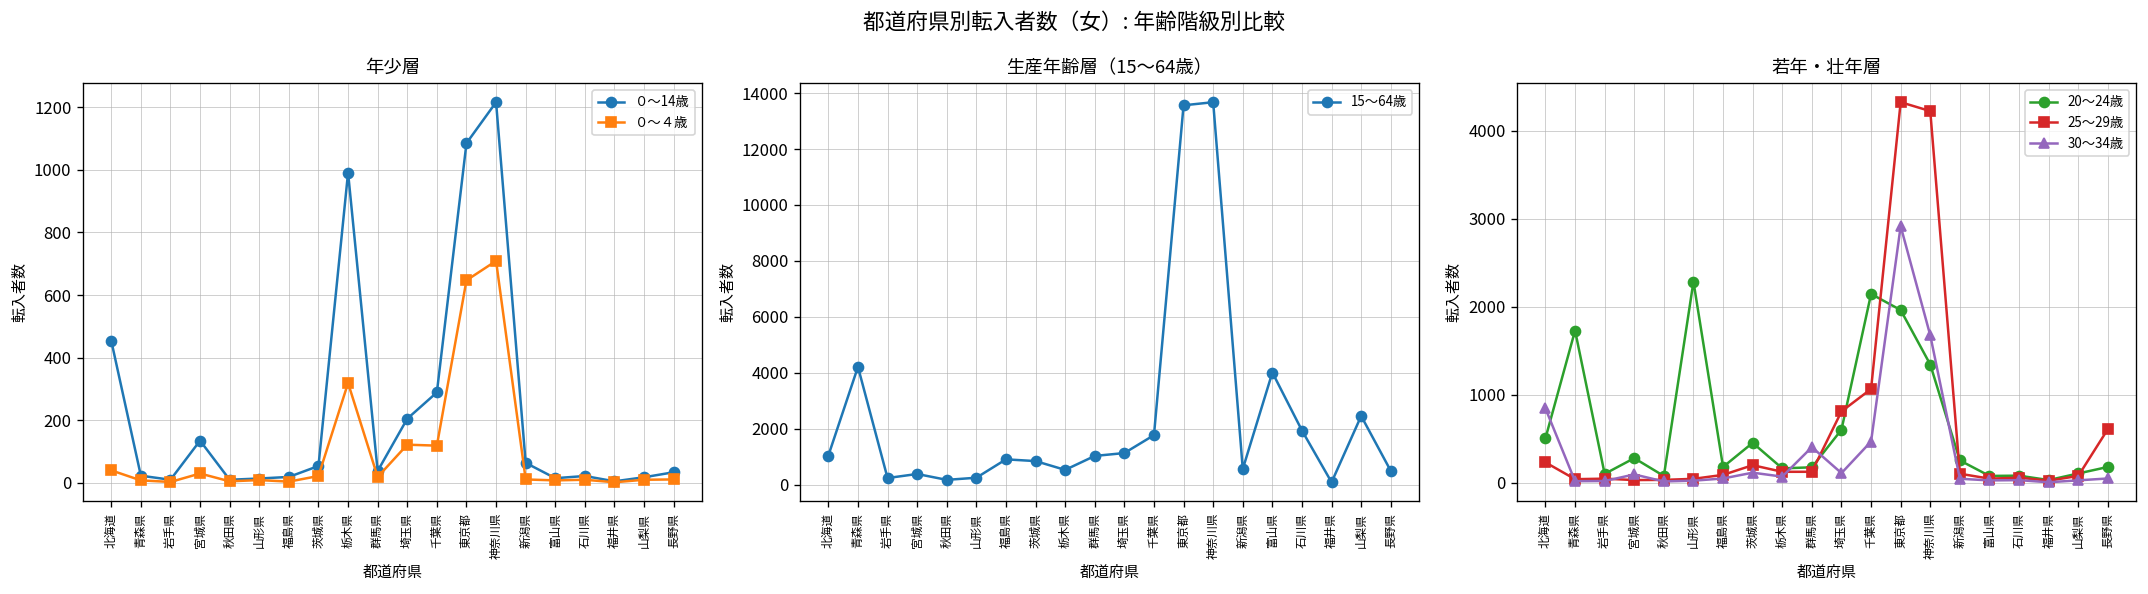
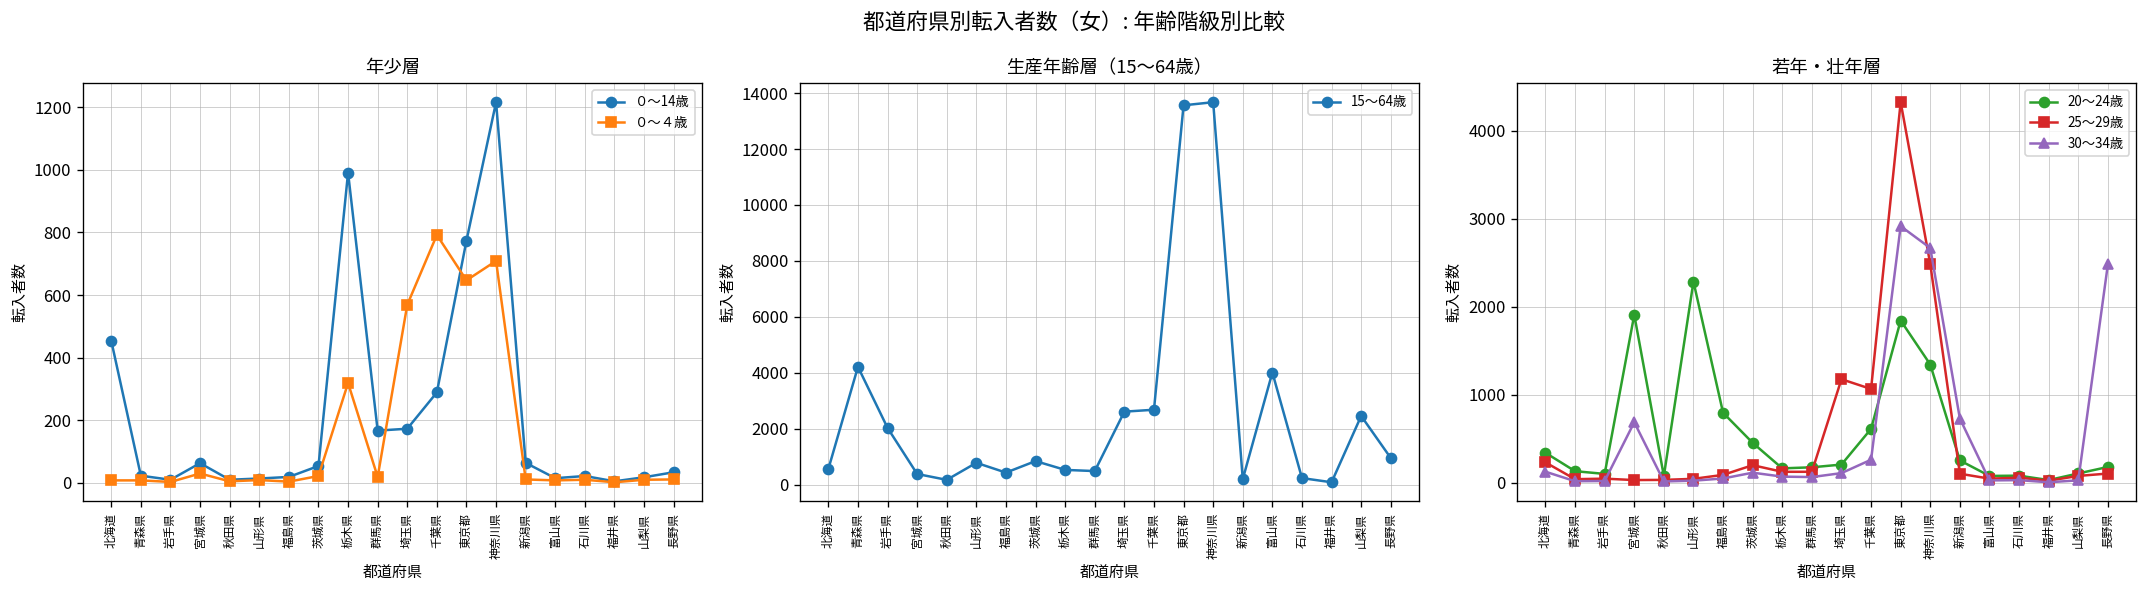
  {
    "年少層": {
      "０～14歳": {
        "北海道": 450,
        "青森県": 20,
-       "宮城県": 140,
+       "宮城県": 60,
        "福島県": 20,
        "茨城県": 50,
        "栃木県": 990,
-       "群馬県": 40,
-       "埼玉県": 210,
+       "群馬県": 170,
+       "埼玉県": 170,
        "千葉県": 290,
-       "東京都": 1090,
+       "東京都": 770,
        "神奈川県": 1220,
        "新潟県": 60,
        "石川県": 20,
        "長野県": 30
      },
      "０～４歳": {
-       "北海道": 40,
+       "北海道": 10,
        "青森県": 10,
        "宮城県": 30,
        "福島県": 0,
        "茨城県": 20,
        "栃木県": 320,
        "群馬県": 20,
-       "埼玉県": 120,
-       "千葉県": 120,
+       "埼玉県": 570,
+       "千葉県": 790,
        "東京都": 650,
        "神奈川県": 710,
        "新潟県": 10,
        "石川県": 10,
        "長野県": 10
      }
    },
    "生産年齢層（15～64歳）": {
-     "北海道": 1000,
+     "北海道": 600,
      "青森県": 4200,
-     "岩手県": 200,
+     "岩手県": 2000,
      "宮城県": 400,
      "秋田県": 200,
-     "山形県": 300,
-     "福島県": 900,
+     "山形県": 800,
+     "福島県": 400,
      "茨城県": 800,
      "栃木県": 500,
-     "群馬県": 1000,
-     "埼玉県": 1100,
-     "千葉県": 1800,
+     "群馬県": 500,
+     "埼玉県": 2600,
+     "千葉県": 2700,
      "東京都": 13600,
      "神奈川県": 13700,
-     "新潟県": 600,
+     "新潟県": 200,
      "富山県": 4000,
-     "石川県": 1900,
+     "石川県": 200,
      "福井県": 100,
      "山梨県": 2500,
-     "長野県": 500
+     "長野県": 1000
    },
    "若年・壮年層": {
      "20～24歳": {
-       "北海道": 500,
-       "青森県": 1700,
+       "北海道": 300,
+       "青森県": 100,
        "岩手県": 100,
-       "宮城県": 300,
+       "宮城県": 1900,
        "秋田県": 100,
        "山形県": 2300,
-       "福島県": 200,
+       "福島県": 800,
        "茨城県": 500,
        "栃木県": 200,
        "群馬県": 200,
-       "埼玉県": 600,
-       "千葉県": 2100,
-       "東京都": 2000,
+       "埼玉県": 200,
+       "千葉県": 600,
+       "東京都": 1800,
        "神奈川県": 1300,
        "新潟県": 300,
        "長野県": 200
      },
      "25～29歳": {
        "北海道": 200,
        "宮城県": 0,
        "福島県": 100,
        "茨城県": 200,
        "栃木県": 100,
        "群馬県": 100,
-       "埼玉県": 800,
+       "埼玉県": 1200,
        "千葉県": 1100,
        "東京都": 4300,
-       "神奈川県": 4200,
+       "神奈川県": 2500,
        "新潟県": 100,
-       "長野県": 600
+       "長野県": 100
      },
      "30～34歳": {
-       "北海道": 800,
-       "宮城県": 100,
+       "北海道": 100,
+       "宮城県": 700,
        "福島県": 0,
        "茨城県": 100,
        "栃木県": 100,
-       "群馬県": 400,
+       "群馬県": 100,
        "埼玉県": 100,
-       "千葉県": 500,
+       "千葉県": 300,
        "東京都": 2900,
-       "神奈川県": 1700,
-       "新潟県": 0,
+       "神奈川県": 2700,
+       "新潟県": 700,
        "山梨県": 0,
-       "長野県": 0
+       "長野県": 2500
      }
    }
  }
